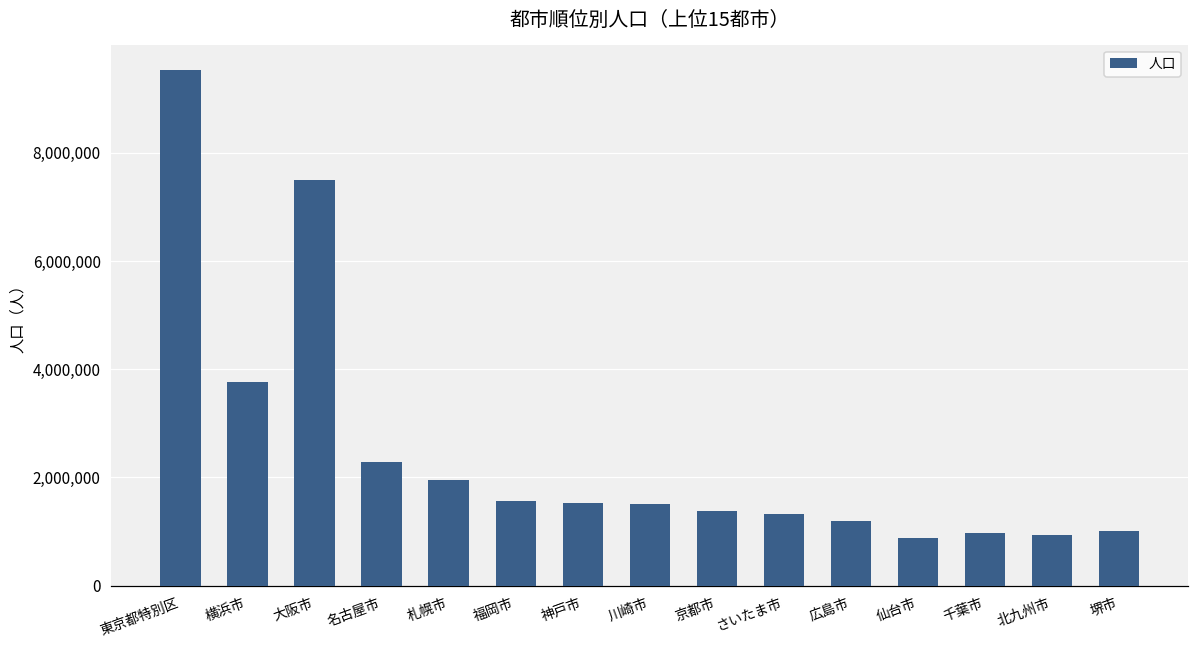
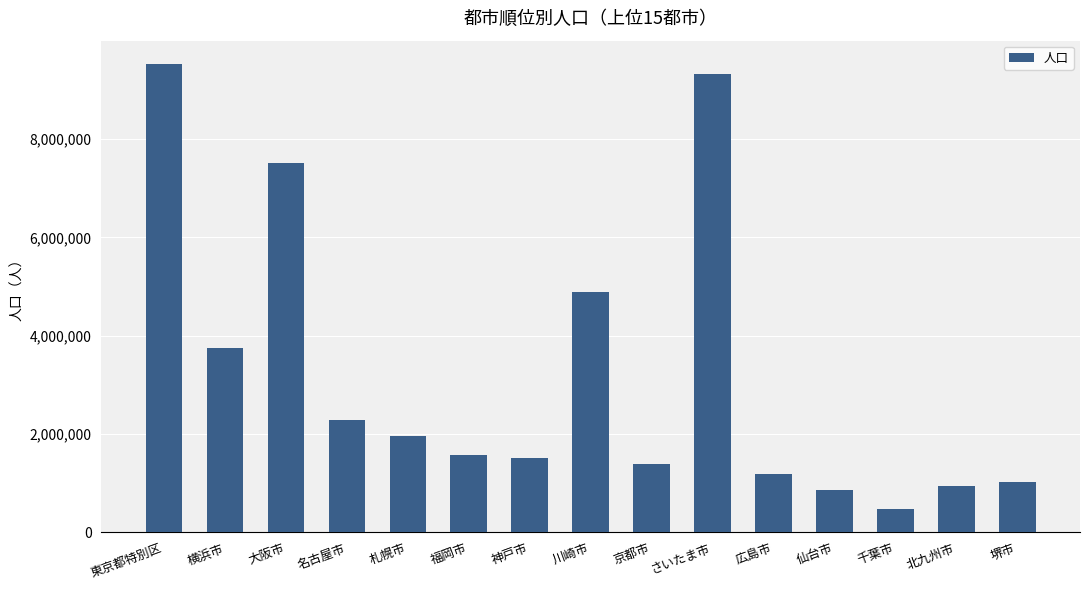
  {
    "東京都特別区": "9,500,000",
    "横浜市": "3,800,000",
    "大阪市": "7,500,000",
    "名古屋市": "2,300,000",
    "札幌市": "2,000,000",
    "福岡市": "1,600,000",
    "神戸市": "1,500,000",
-   "川崎市": "1,500,000",
+   "川崎市": "4,900,000",
    "京都市": "1,400,000",
-   "さいたま市": "1,300,000",
+   "さいたま市": "9,300,000",
    "広島市": "1,200,000",
    "仙台市": "900,000",
-   "千葉市": "1,000,000",
+   "千葉市": "500,000",
    "北九州市": "900,000",
    "堺市": "1,000,000"
  }
